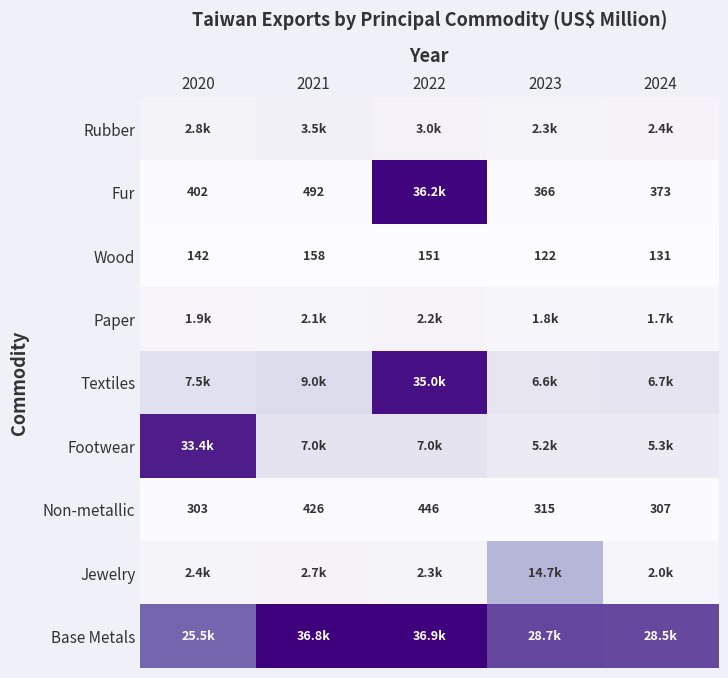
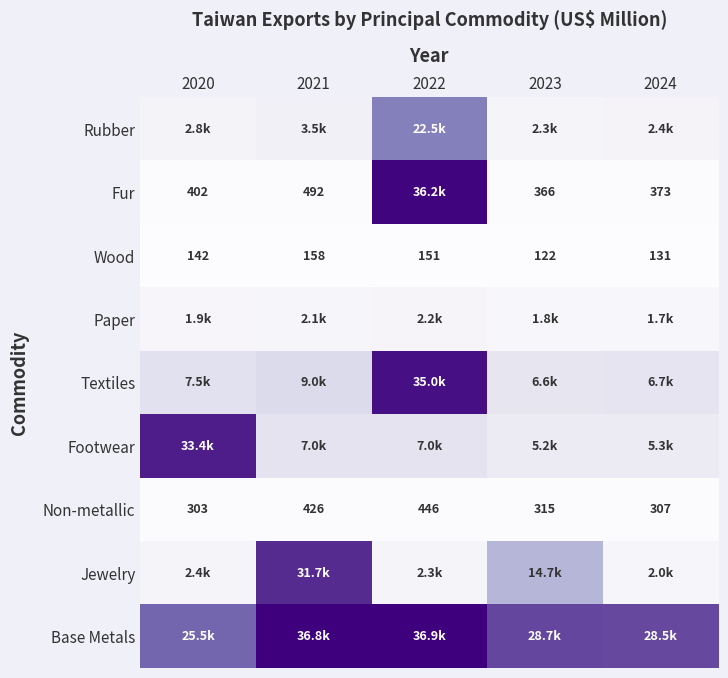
  {
    "Rubber": {
      "2020": "2.8k",
      "2021": "3.5k",
-     "2022": "3.0k",
+     "2022": "22.5k",
      "2023": "2.3k",
      "2024": "2.4k"
    },
    "Fur": {
      "2020": "402",
      "2021": "492",
      "2022": "36.2k",
      "2023": "366",
      "2024": "373"
    },
    "Wood": {
      "2020": "142",
      "2021": "158",
      "2022": "151",
      "2023": "122",
      "2024": "131"
    },
    "Paper": {
      "2020": "1.9k",
      "2021": "2.1k",
      "2022": "2.2k",
      "2023": "1.8k",
      "2024": "1.7k"
    },
    "Textiles": {
      "2020": "7.5k",
      "2021": "9.0k",
      "2022": "35.0k",
      "2023": "6.6k",
      "2024": "6.7k"
    },
    "Footwear": {
      "2020": "33.4k",
      "2021": "7.0k",
      "2022": "7.0k",
      "2023": "5.2k",
      "2024": "5.3k"
    },
    "Non-metallic": {
      "2020": "303",
      "2021": "426",
      "2022": "446",
      "2023": "315",
      "2024": "307"
    },
    "Jewelry": {
      "2020": "2.4k",
-     "2021": "2.7k",
+     "2021": "31.7k",
      "2022": "2.3k",
      "2023": "14.7k",
      "2024": "2.0k"
    },
    "Base Metals": {
      "2020": "25.5k",
      "2021": "36.8k",
      "2022": "36.9k",
      "2023": "28.7k",
      "2024": "28.5k"
    }
  }
